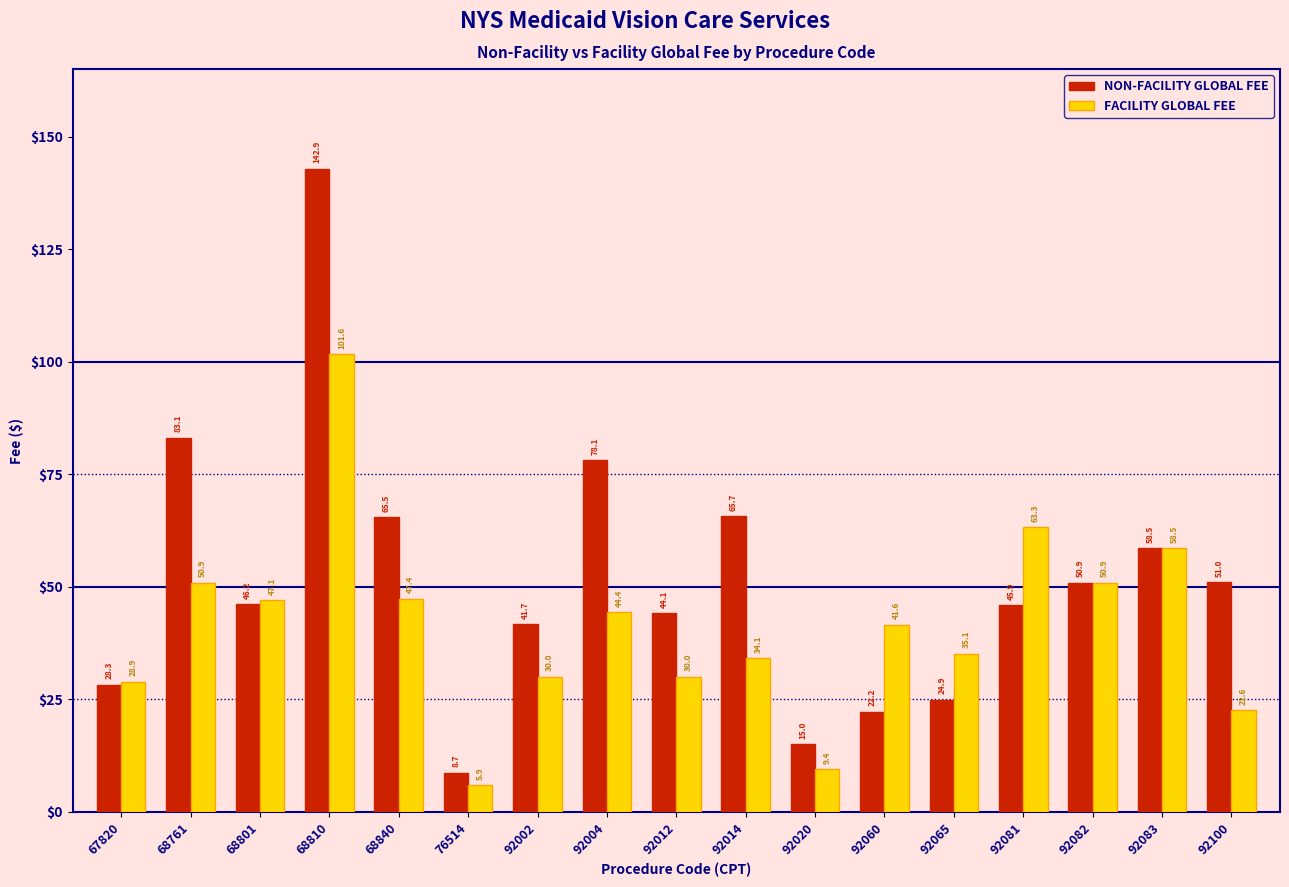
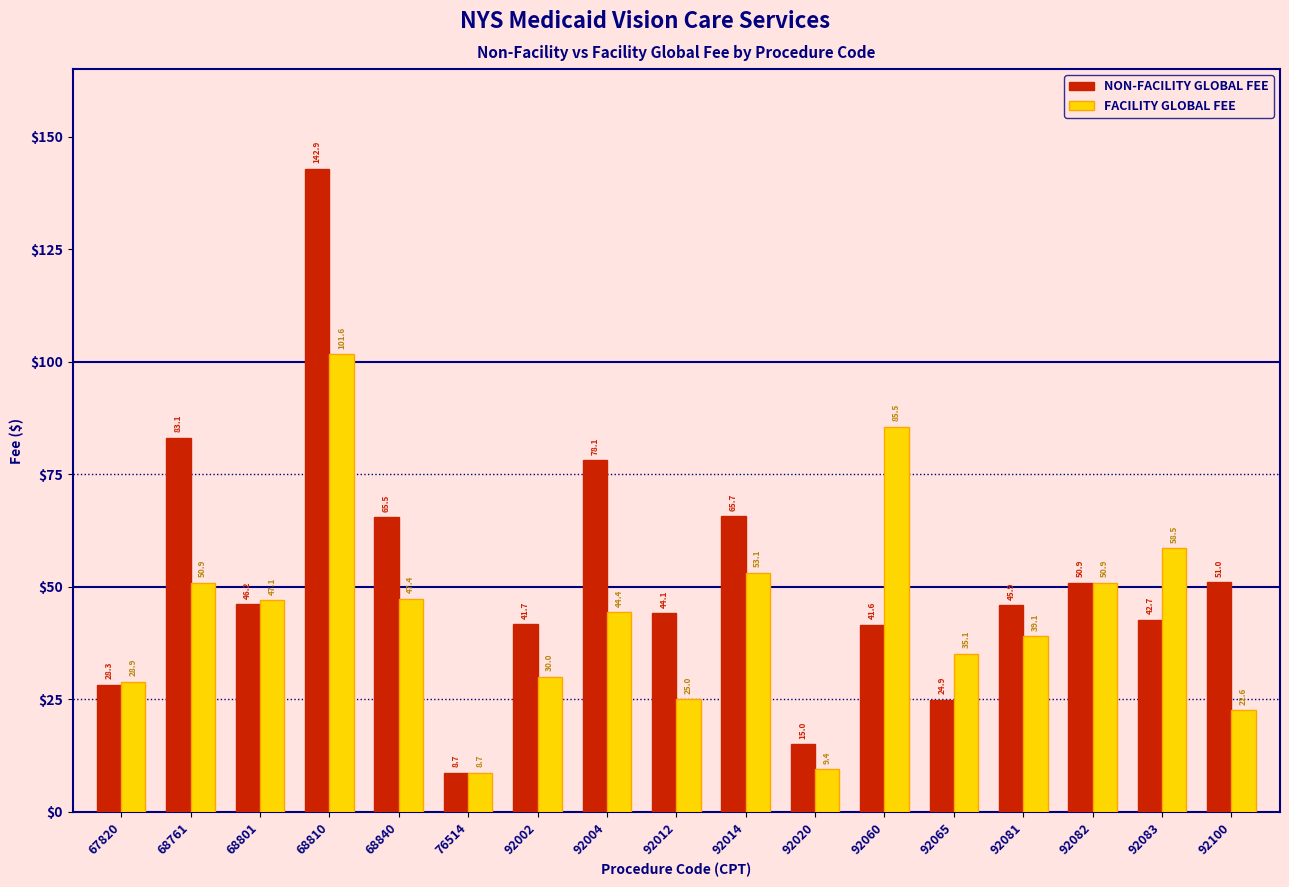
  {
    "NON-FACILITY GLOBAL FEE": {
      "67820": 28.3,
      "68761": 83.1,
      "68801": 46.2,
      "68810": 142.9,
      "68840": 65.5,
      "76514": 8.7,
      "92002": 41.7,
      "92004": 78.1,
      "92012": 44.1,
      "92014": 65.7,
      "92020": 15.0,
-     "92060": 22.2,
+     "92060": 41.6,
      "92065": 24.9,
      "92081": 45.9,
      "92082": 50.9,
-     "92083": 58.5,
+     "92083": 42.7,
      "92100": 51.0
    },
    "FACILITY GLOBAL FEE": {
      "67820": 28.9,
      "68761": 50.9,
      "68801": 47.1,
      "68810": 101.6,
      "68840": 47.4,
-     "76514": 5.9,
+     "76514": 8.7,
      "92002": 30.0,
      "92004": 44.4,
-     "92012": 30.0,
-     "92014": 34.1,
+     "92012": 25.0,
+     "92014": 53.1,
      "92020": 9.4,
-     "92060": 41.6,
+     "92060": 85.5,
      "92065": 35.1,
-     "92081": 63.3,
+     "92081": 39.1,
      "92082": 50.9,
      "92083": 58.5,
      "92100": 22.6
    }
  }
